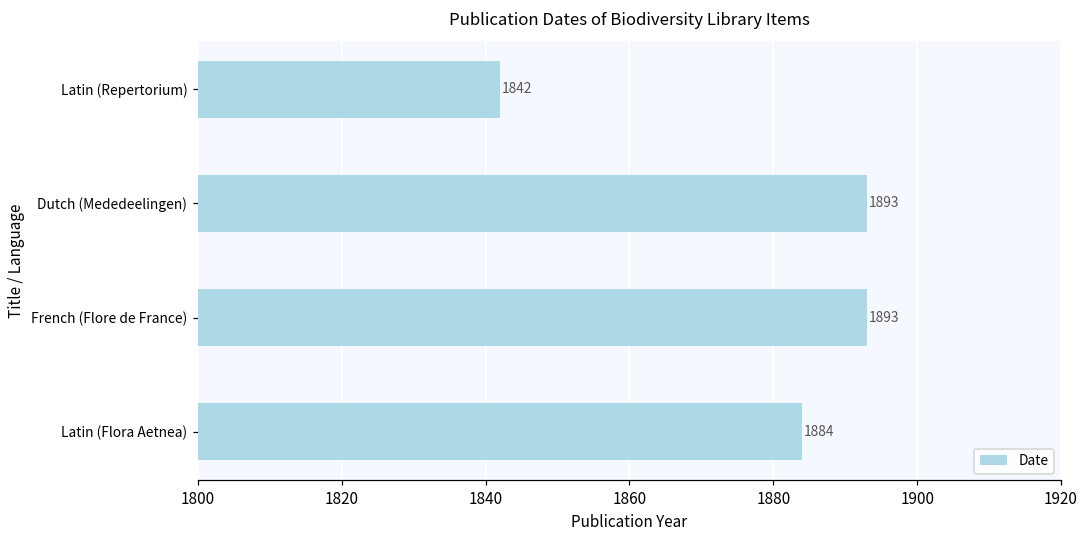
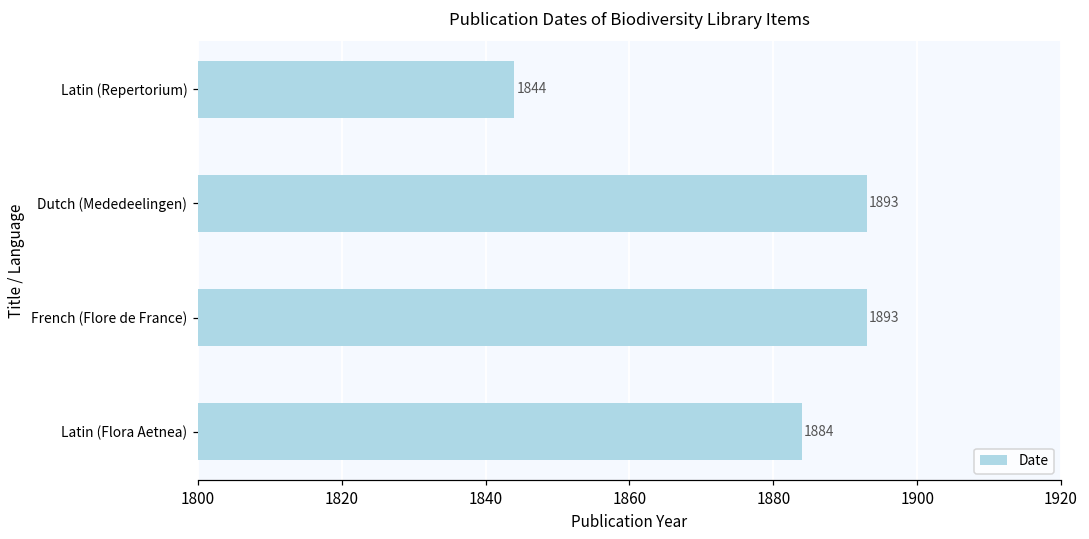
  {
-   "Latin (Repertorium)": 1842,
+   "Latin (Repertorium)": 1844,
    "Dutch (Mededeelingen)": 1893,
    "French (Flore de France)": 1893,
    "Latin (Flora Aetnea)": 1884
  }
